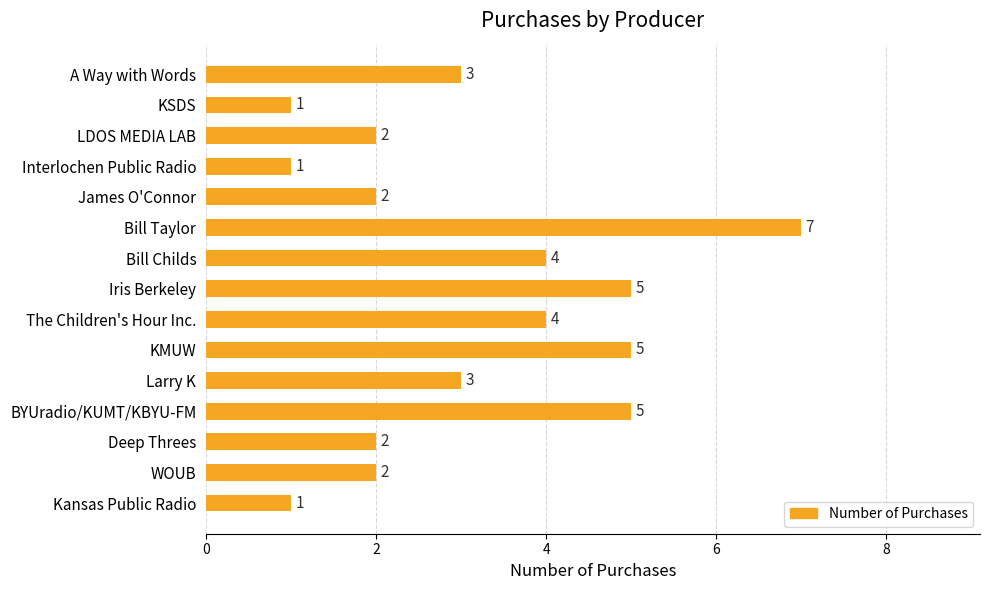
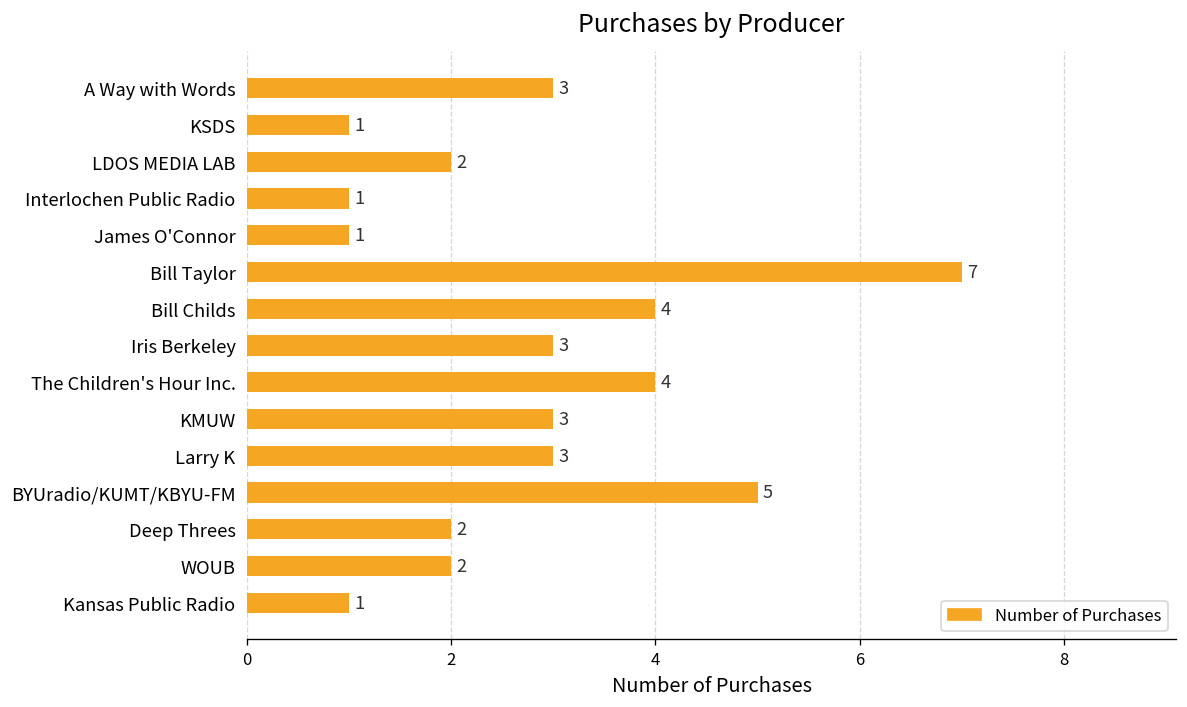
  {
    "A Way with Words": 3,
    "KSDS": 1,
    "LDOS MEDIA LAB": 2,
    "Interlochen Public Radio": 1,
-   "James O'Connor": 2,
+   "James O'Connor": 1,
    "Bill Taylor": 7,
    "Bill Childs": 4,
-   "Iris Berkeley": 5,
+   "Iris Berkeley": 3,
    "The Children's Hour Inc.": 4,
-   "KMUW": 5,
+   "KMUW": 3,
    "Larry K": 3,
    "BYUradio/KUMT/KBYU-FM": 5,
    "Deep Threes": 2,
    "WOUB": 2,
    "Kansas Public Radio": 1
  }
